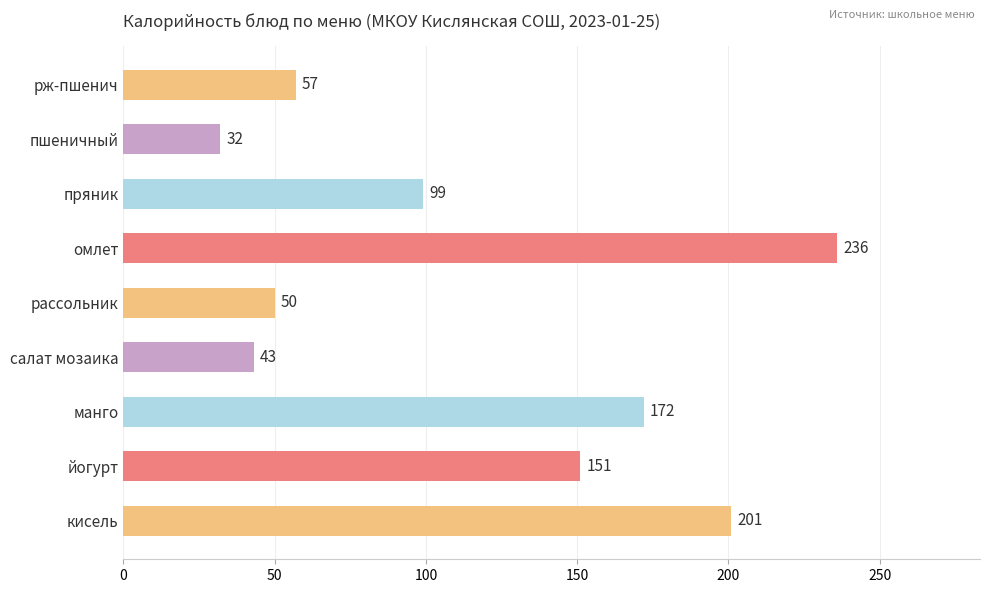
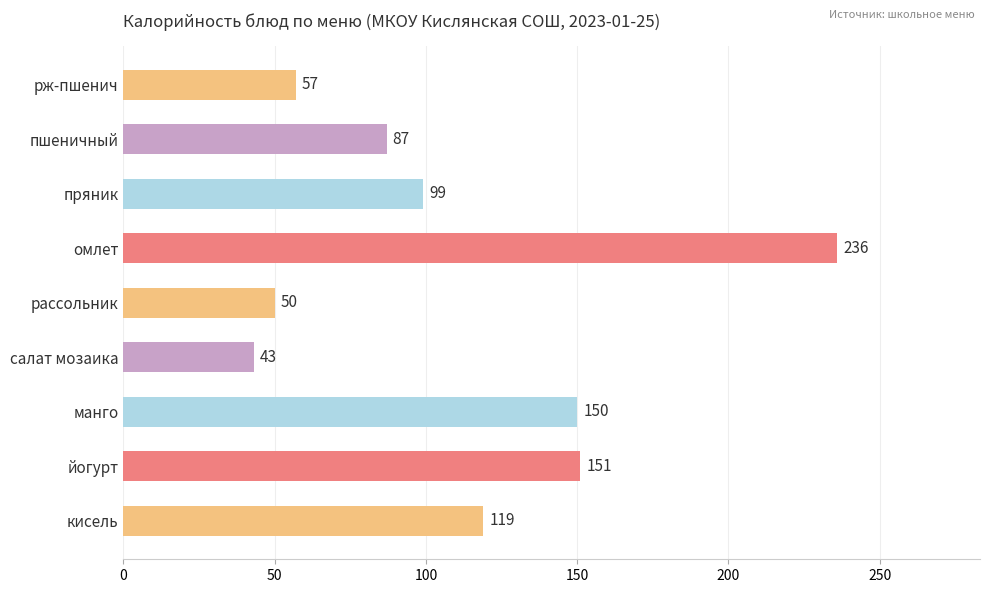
  {
    "рж-пшенич": 57,
-   "пшеничный": 32,
+   "пшеничный": 87,
    "пряник": 99,
    "омлет": 236,
    "рассольник": 50,
    "салат мозаика": 43,
-   "манго": 172,
+   "манго": 150,
    "йогурт": 151,
-   "кисель": 201
+   "кисель": 119
  }
